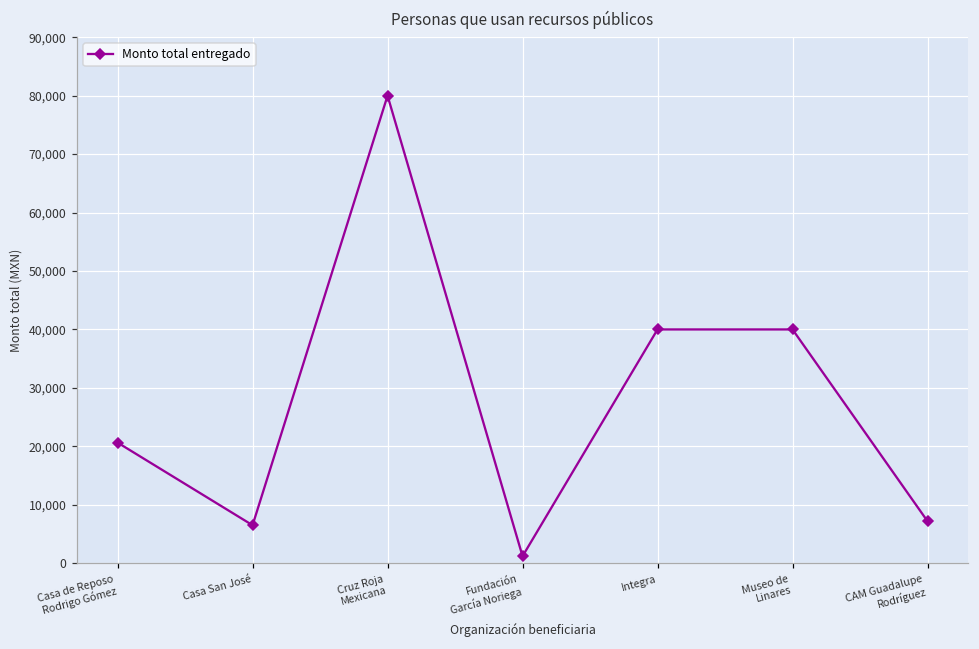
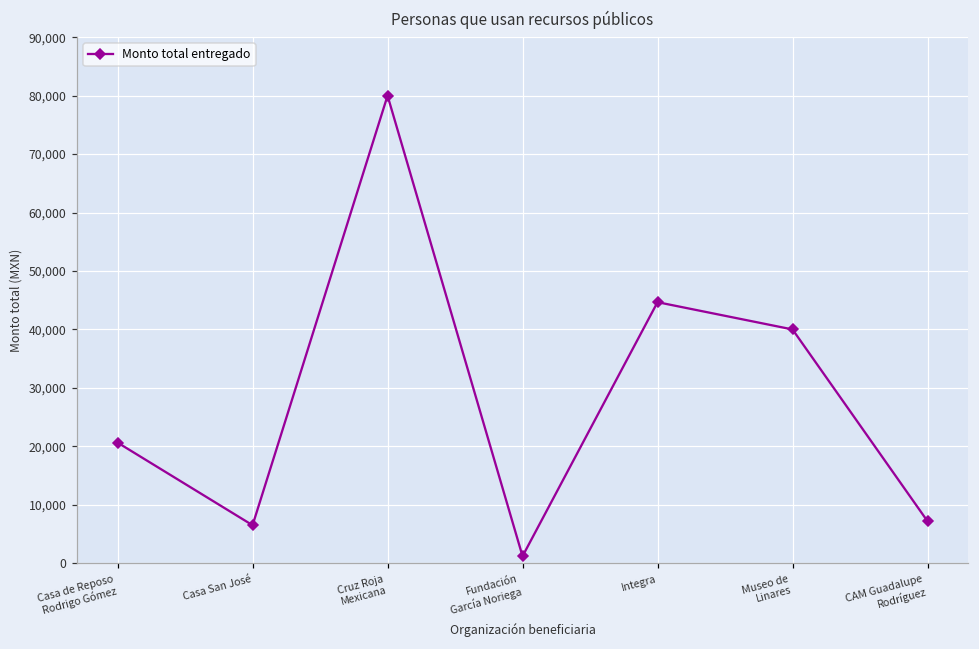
  {
    "Casa de Reposo Rodrigo Gómez": "21,000",
    "Casa San José": "7,000",
    "Cruz Roja Mexicana": "80,000",
    "Fundación García Noriega": "1,000",
-   "Integra": "40,000",
+   "Integra": "45,000",
    "Museo de Linares": "40,000",
    "CAM Guadalupe Rodríguez": "7,000"
  }
